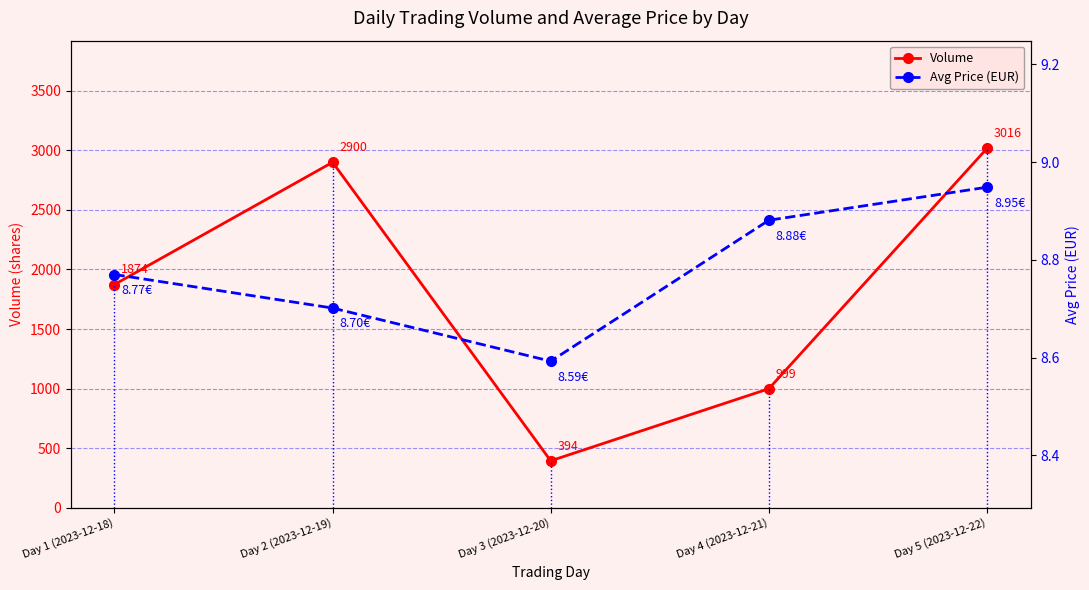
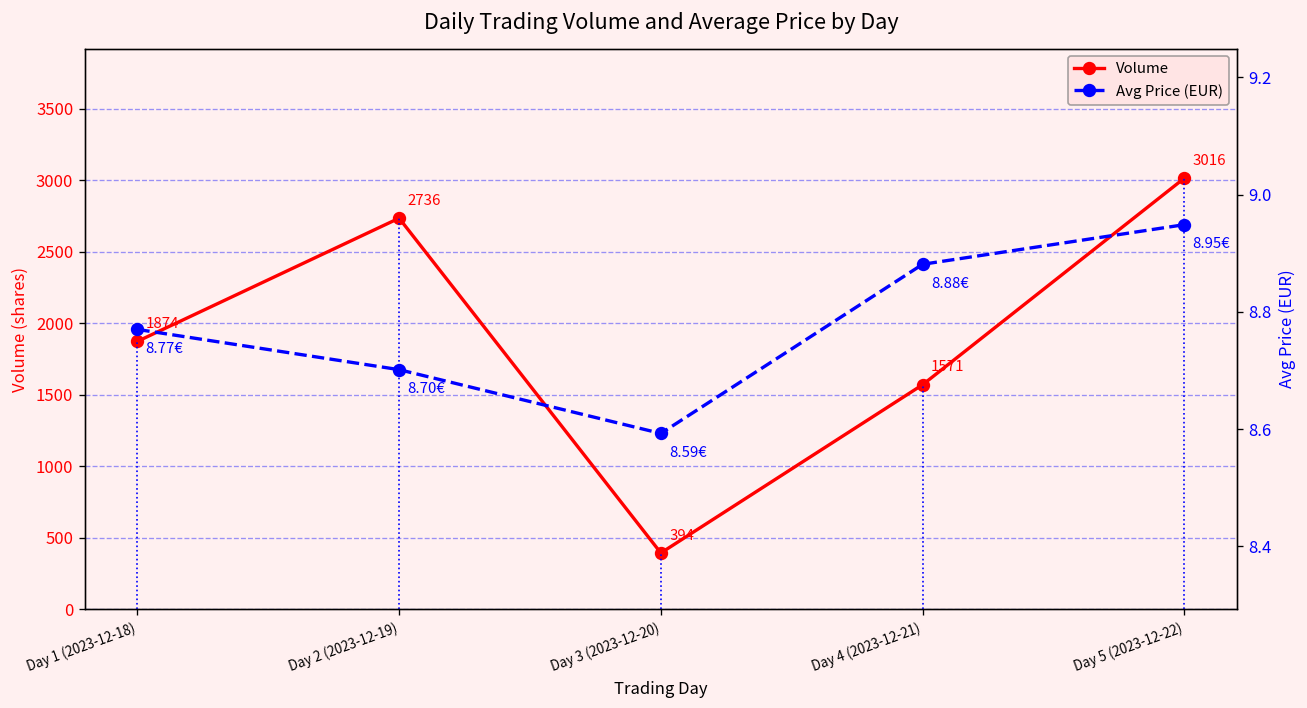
  {
    "Volume": {
-     "Day 2 (2023-12-19)": 2900,
-     "Day 4 (2023-12-21)": 999
+     "Day 2 (2023-12-19)": 2736,
+     "Day 4 (2023-12-21)": 1571
    }
  }
